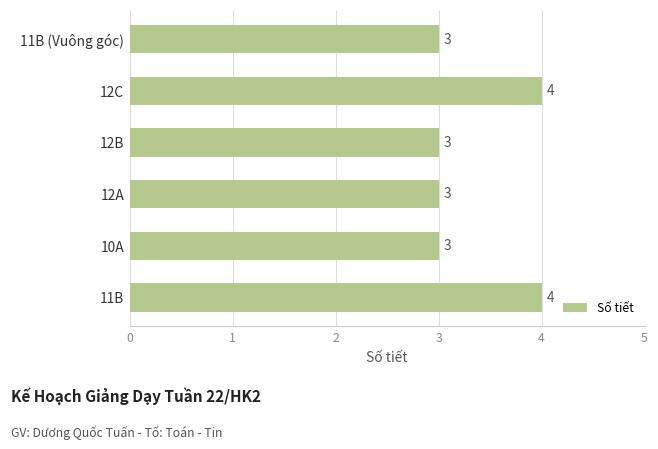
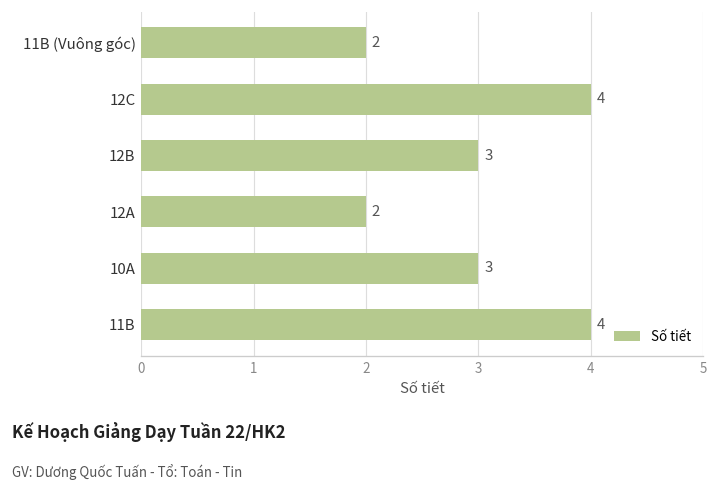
  {
-   "11B (Vuông góc)": 3,
+   "11B (Vuông góc)": 2,
    "12C": 4,
    "12B": 3,
-   "12A": 3,
+   "12A": 2,
    "10A": 3,
    "11B": 4
  }
